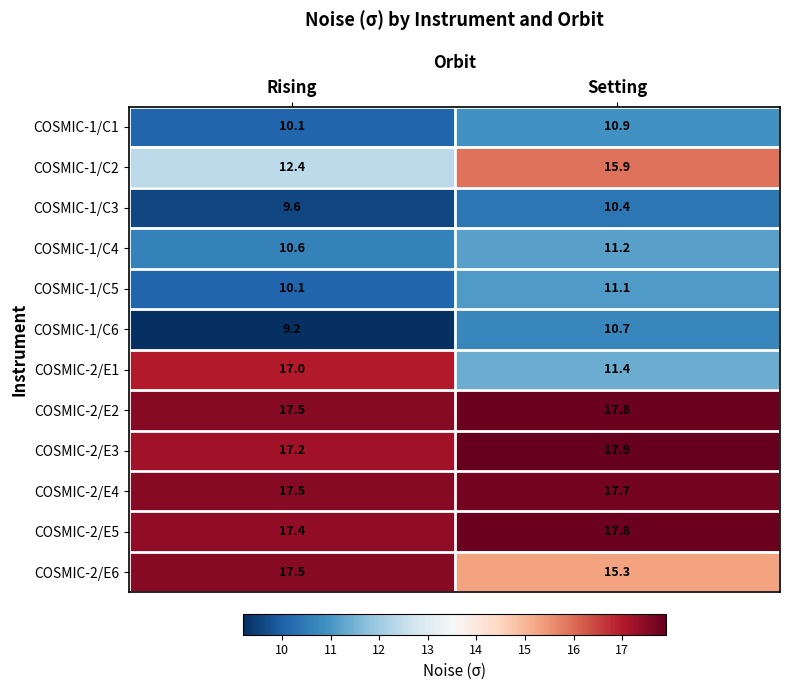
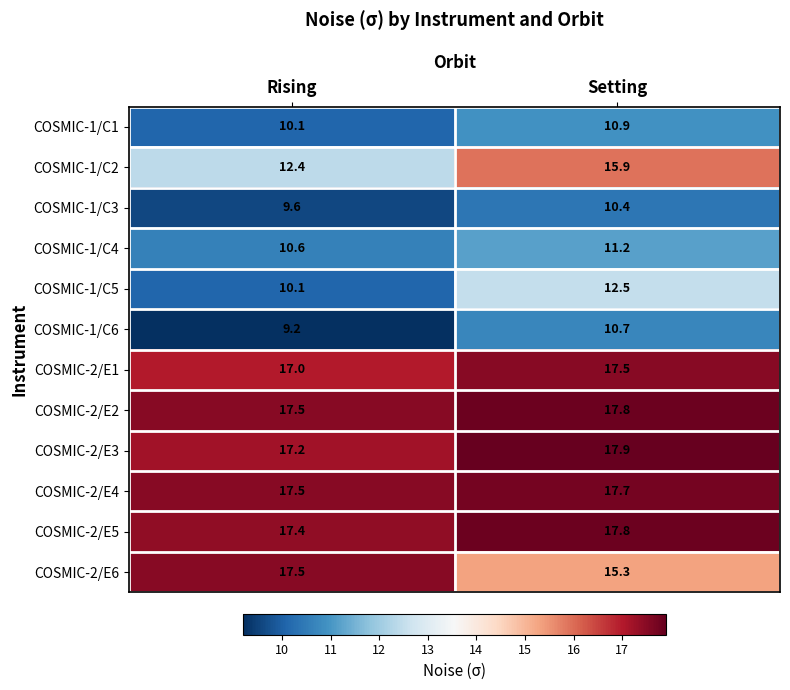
  {
    "COSMIC-1/C1": {
      "Rising": 10.1,
      "Setting": 10.9
    },
    "COSMIC-1/C2": {
      "Rising": 12.4,
      "Setting": 15.9
    },
    "COSMIC-1/C3": {
      "Rising": 9.6,
      "Setting": 10.4
    },
    "COSMIC-1/C4": {
      "Rising": 10.6,
      "Setting": 11.2
    },
    "COSMIC-1/C5": {
      "Rising": 10.1,
-     "Setting": 11.1
+     "Setting": 12.5
    },
    "COSMIC-1/C6": {
      "Rising": 9.2,
      "Setting": 10.7
    },
    "COSMIC-2/E1": {
      "Rising": 17.0,
-     "Setting": 11.4
+     "Setting": 17.5
    },
    "COSMIC-2/E2": {
      "Rising": 17.5,
      "Setting": 17.8
    },
    "COSMIC-2/E3": {
      "Rising": 17.2,
      "Setting": 17.9
    },
    "COSMIC-2/E4": {
      "Rising": 17.5,
      "Setting": 17.7
    },
    "COSMIC-2/E5": {
      "Rising": 17.4,
      "Setting": 17.8
    },
    "COSMIC-2/E6": {
      "Rising": 17.5,
      "Setting": 15.3
    }
  }
